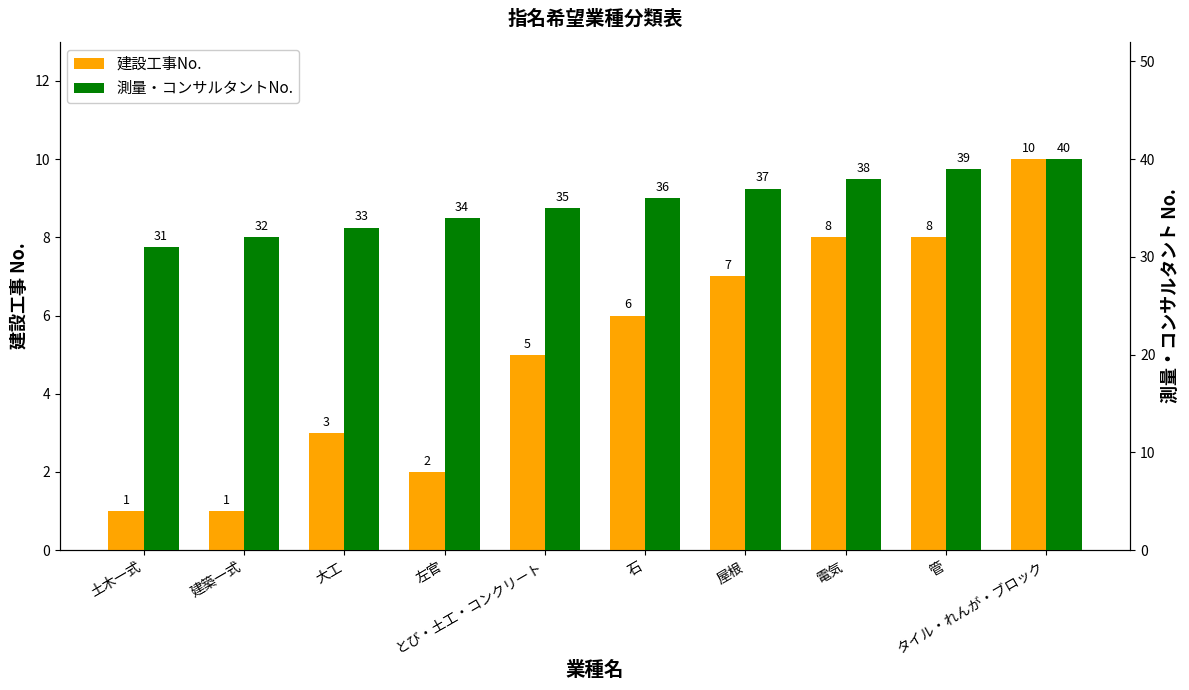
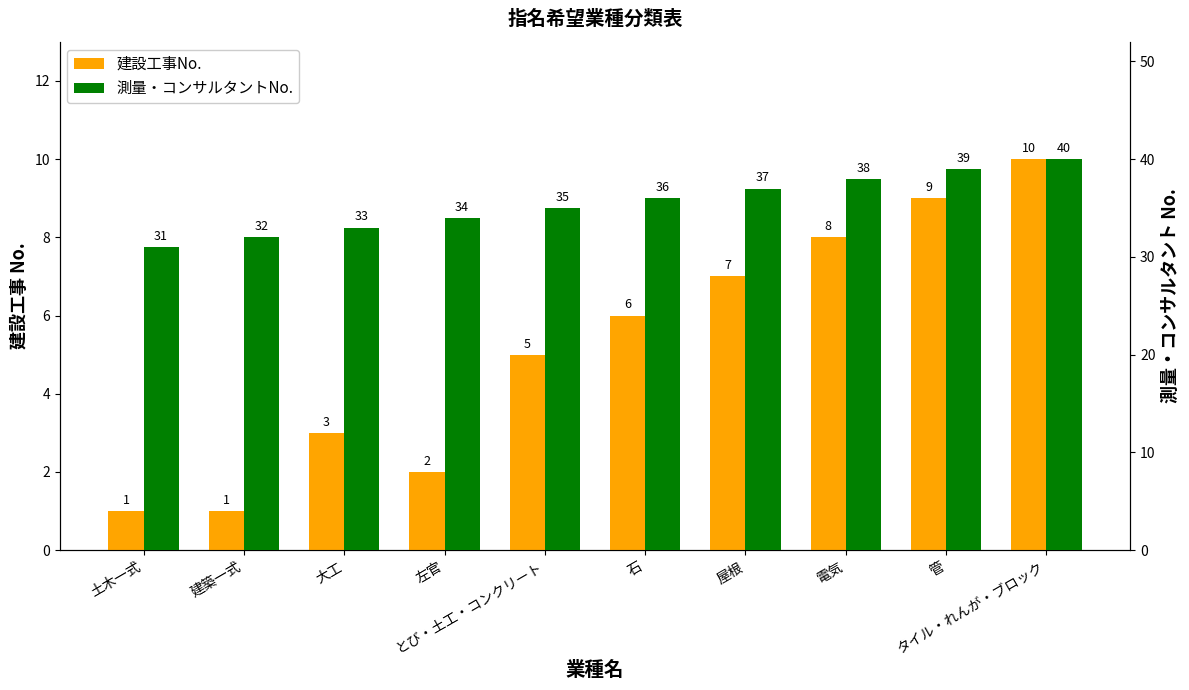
  {
    "建設工事No.": {
      "土木一式": 1,
      "建築一式": 1,
      "大工": 3,
      "左官": 2,
      "とび・土工・コンクリート": 5,
      "石": 6,
      "屋根": 7,
      "電気": 8,
-     "管": 8,
+     "管": 9,
      "タイル・れんが・ブロック": 10
    },
    "測量・コンサルタントNo.": {
      "土木一式": 31,
      "建築一式": 32,
      "大工": 33,
      "左官": 34,
      "とび・土工・コンクリート": 35,
      "石": 36,
      "屋根": 37,
      "電気": 38,
      "管": 39,
      "タイル・れんが・ブロック": 40
    }
  }
